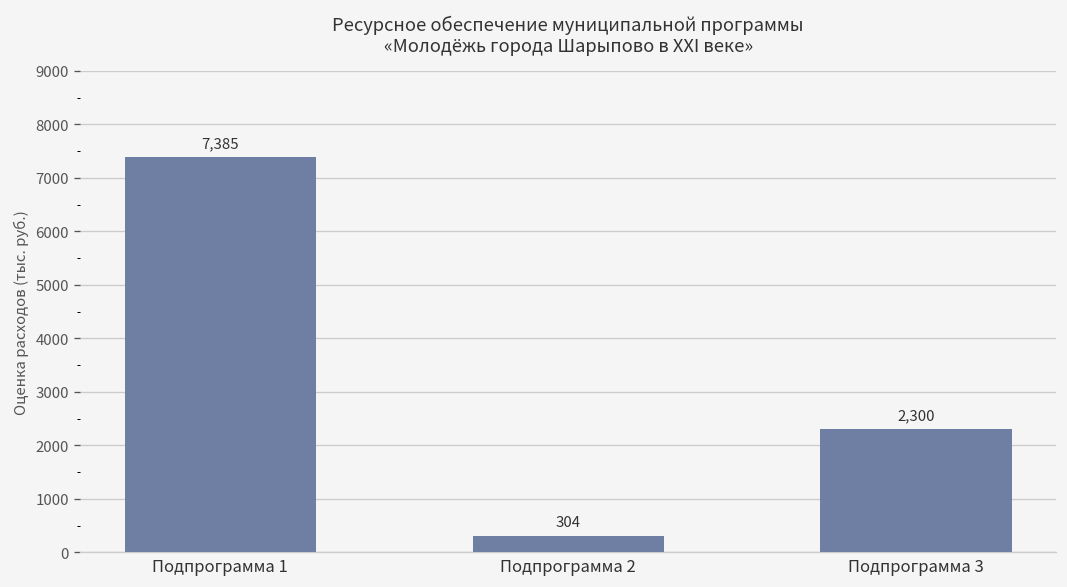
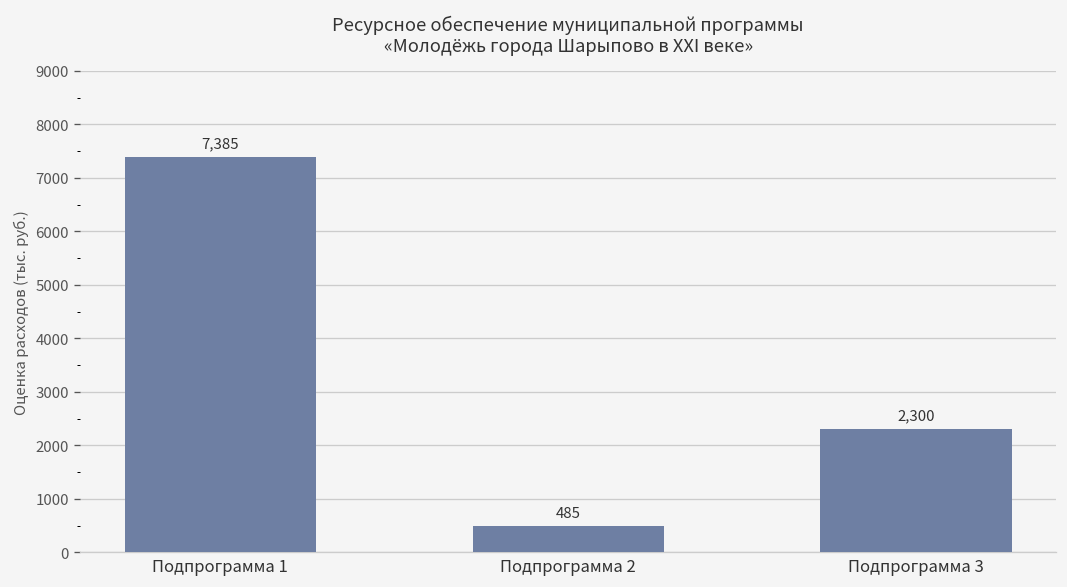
  {
    "Подпрограмма 1": "7,385",
-   "Подпрограмма 2": "304",
+   "Подпрограмма 2": "485",
    "Подпрограмма 3": "2,300"
  }
